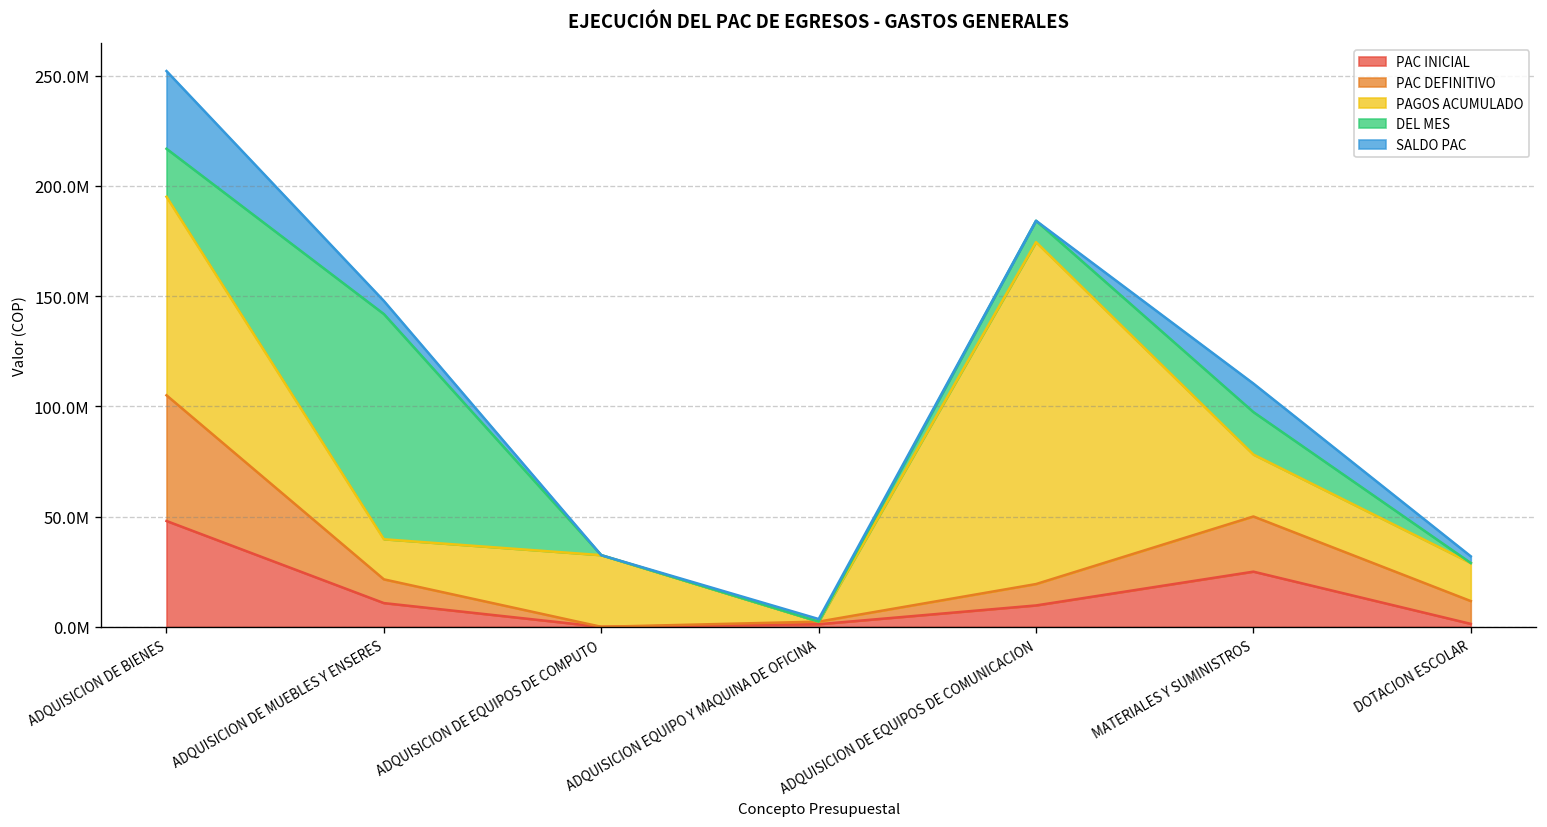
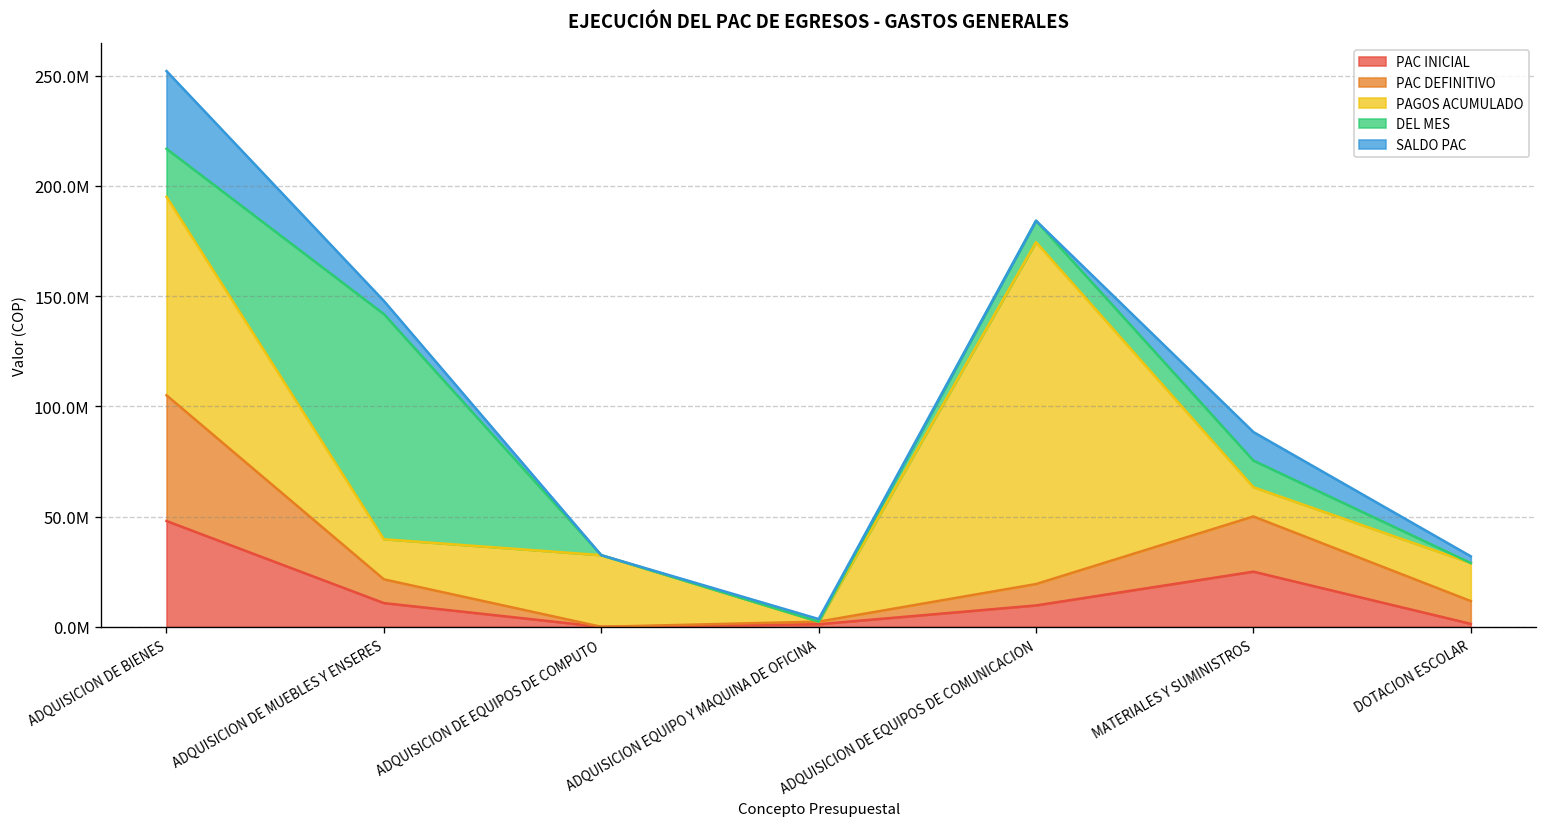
  {
    "PAGOS ACUMULADO": {
      "ADQUISICION DE BIENES": 90000000,
      "ADQUISICION DE MUEBLES Y ENSERES": 18000000,
      "ADQUISICION DE EQUIPOS DE COMUNICACION": 155000000,
-     "MATERIALES Y SUMINISTROS": 28000000
+     "MATERIALES Y SUMINISTROS": 13000000
    },
    "DEL MES": {
      "ADQUISICION DE BIENES": 22000000,
      "ADQUISICION DE MUEBLES Y ENSERES": 102000000,
-     "MATERIALES Y SUMINISTROS": 19000000
+     "MATERIALES Y SUMINISTROS": 12000000
    },
    "SALDO PAC": {
      "ADQUISICION DE BIENES": 35000000,
      "ADQUISICION DE MUEBLES Y ENSERES": 6000000,
      "MATERIALES Y SUMINISTROS": 13000000,
      "DOTACION ESCOLAR": 3000000
    }
  }
